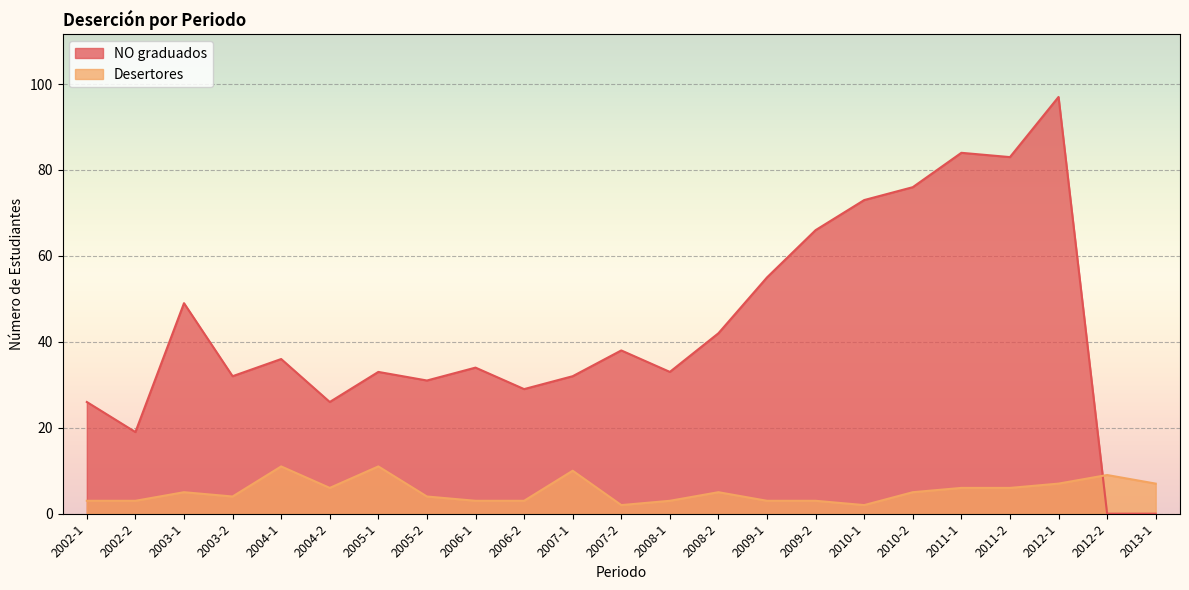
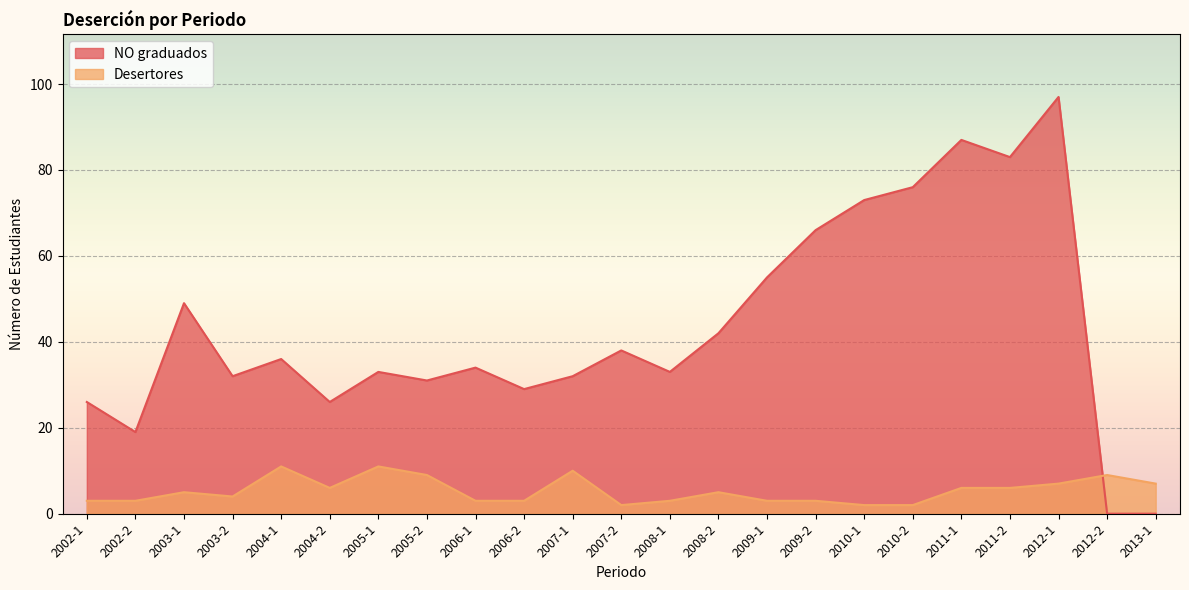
  {
    "NO graduados": {
      "2002-1": 26,
      "2002-2": 19,
      "2003-1": 49,
      "2003-2": 32,
      "2004-1": 36,
      "2004-2": 26,
      "2005-1": 33,
      "2005-2": 31,
      "2006-1": 34,
      "2006-2": 29,
      "2007-1": 32,
      "2007-2": 38,
      "2008-1": 33,
      "2008-2": 42,
      "2009-1": 55,
      "2009-2": 66,
      "2010-1": 73,
      "2010-2": 76,
-     "2011-1": 84,
+     "2011-1": 87,
      "2011-2": 83,
      "2012-1": 97,
      "2012-2": 0,
      "2013-1": 0
    },
    "Desertores": {
      "2002-1": 3,
      "2002-2": 3,
      "2003-1": 5,
      "2003-2": 4,
      "2004-1": 11,
      "2004-2": 6,
      "2005-1": 11,
-     "2005-2": 4,
+     "2005-2": 9,
      "2006-1": 3,
      "2006-2": 3,
      "2007-1": 10,
      "2007-2": 2,
      "2008-1": 3,
      "2008-2": 5,
      "2009-1": 3,
      "2009-2": 3,
      "2010-1": 2,
-     "2010-2": 5,
+     "2010-2": 2,
      "2011-1": 6,
      "2011-2": 6,
      "2012-1": 7,
      "2012-2": 9,
      "2013-1": 7
    }
  }
